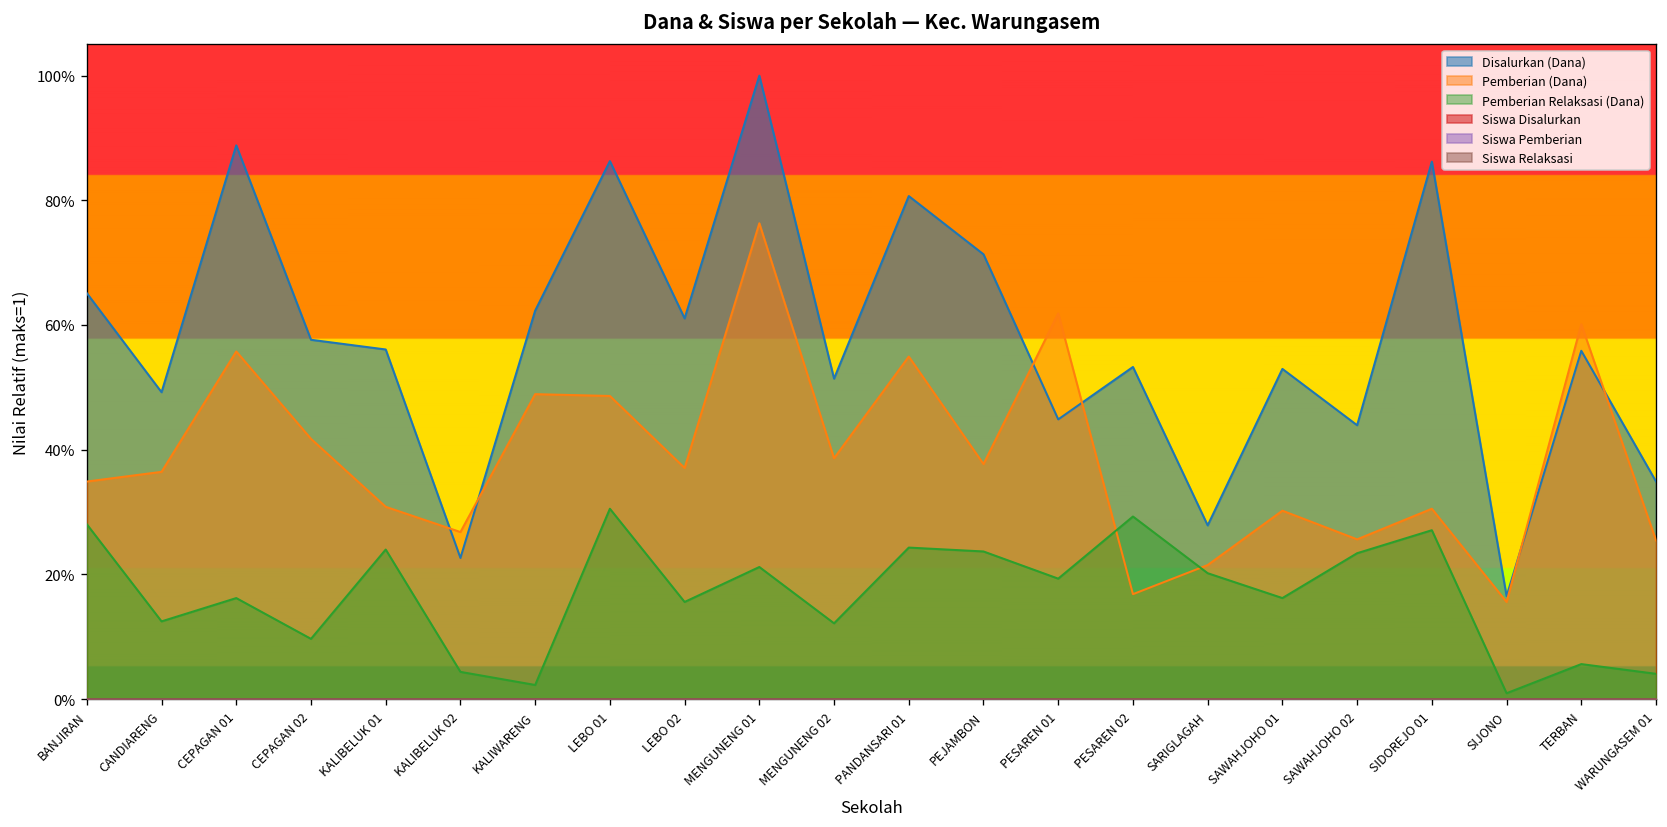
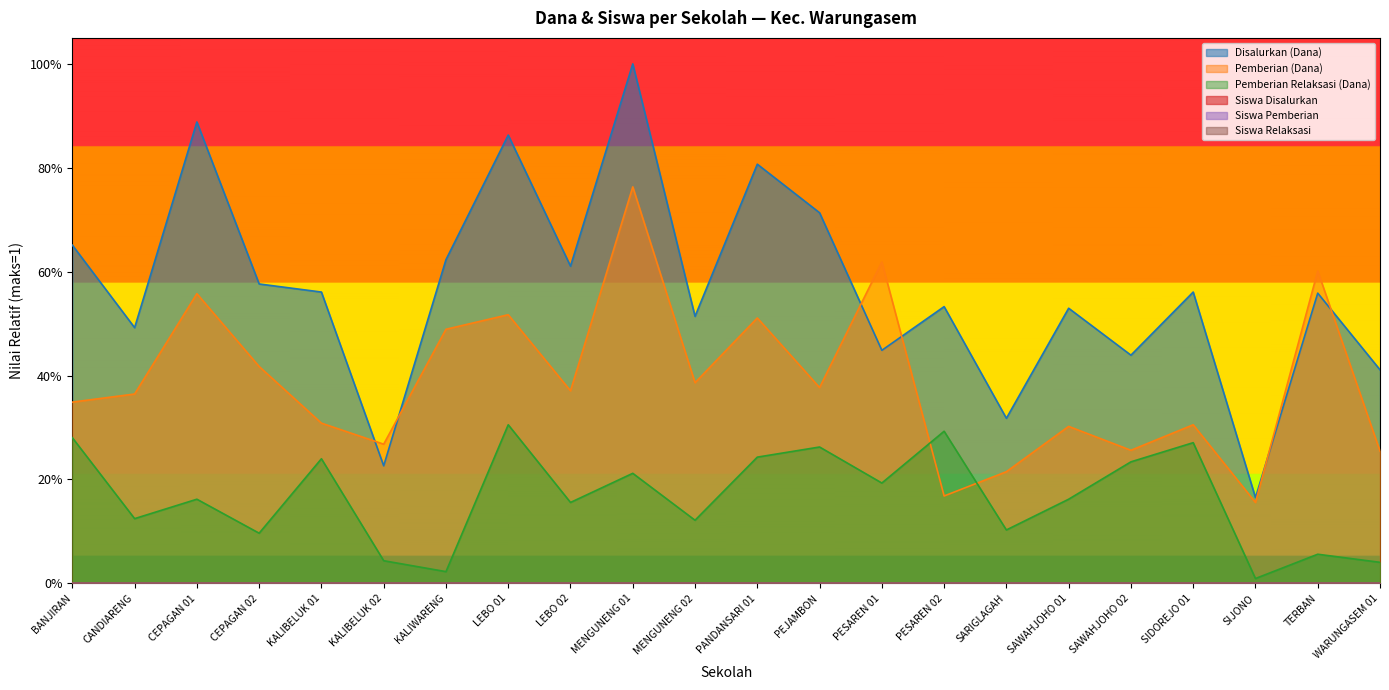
  {
    "Disalurkan (Dana)": {
      "BANJIRAN": "65%",
      "CANDIARENG": "49%",
      "CEPAGAN 01": "89%",
      "CEPAGAN 02": "58%",
      "KALIBELUK 01": "56%",
      "KALIBELUK 02": "23%",
      "KALIWARENG": "62%",
      "LEBO 01": "86%",
      "LEBO 02": "61%",
      "MENGUNENG 01": "100%",
      "MENGUNENG 02": "51%",
      "PANDANSARI 01": "81%",
      "PEJAMBON": "71%",
      "PESAREN 01": "45%",
      "PESAREN 02": "53%",
-     "SARIGLAGAH": "28%",
+     "SARIGLAGAH": "32%",
      "SAWAHJOHO 01": "53%",
      "SAWAHJOHO 02": "44%",
-     "SIDOREJO 01": "86%",
+     "SIDOREJO 01": "56%",
      "SIJONO": "17%",
      "TERBAN": "56%",
-     "WARUNGASEM 01": "35%"
+     "WARUNGASEM 01": "41%"
    },
    "Pemberian (Dana)": {
      "BANJIRAN": "35%",
      "CANDIARENG": "36%",
      "CEPAGAN 01": "56%",
      "CEPAGAN 02": "42%",
      "KALIBELUK 01": "31%",
      "KALIBELUK 02": "27%",
      "KALIWARENG": "49%",
-     "LEBO 01": "49%",
+     "LEBO 01": "52%",
      "LEBO 02": "37%",
      "MENGUNENG 01": "76%",
      "MENGUNENG 02": "39%",
-     "PANDANSARI 01": "55%",
+     "PANDANSARI 01": "51%",
      "PEJAMBON": "38%",
      "PESAREN 01": "62%",
      "PESAREN 02": "17%",
      "SARIGLAGAH": "21%",
      "SAWAHJOHO 01": "30%",
      "SAWAHJOHO 02": "26%",
      "SIDOREJO 01": "31%",
      "SIJONO": "16%",
      "TERBAN": "60%",
      "WARUNGASEM 01": "25%"
    },
    "Pemberian Relaksasi (Dana)": {
      "BANJIRAN": "28%",
      "CANDIARENG": "12%",
      "CEPAGAN 01": "16%",
      "CEPAGAN 02": "10%",
      "KALIBELUK 01": "24%",
      "KALIBELUK 02": "4%",
      "KALIWARENG": "2%",
      "LEBO 01": "31%",
      "LEBO 02": "16%",
      "MENGUNENG 01": "21%",
      "MENGUNENG 02": "12%",
      "PANDANSARI 01": "24%",
-     "PEJAMBON": "24%",
+     "PEJAMBON": "26%",
      "PESAREN 01": "19%",
      "PESAREN 02": "29%",
-     "SARIGLAGAH": "20%",
+     "SARIGLAGAH": "10%",
      "SAWAHJOHO 01": "16%",
      "SAWAHJOHO 02": "23%",
      "SIDOREJO 01": "27%",
      "SIJONO": "1%",
      "TERBAN": "6%",
      "WARUNGASEM 01": "4%"
    },
    "Siswa Relaksasi": {
      "BANJIRAN": "0%",
      "CANDIARENG": "0%",
      "CEPAGAN 01": "0%",
      "CEPAGAN 02": "0%",
      "KALIBELUK 01": "0%",
      "KALIBELUK 02": "0%",
      "KALIWARENG": "0%",
      "LEBO 01": "0%",
      "LEBO 02": "0%",
      "MENGUNENG 01": "0%",
      "MENGUNENG 02": "0%",
      "PANDANSARI 01": "0%",
      "PEJAMBON": "0%",
      "PESAREN 01": "0%",
      "PESAREN 02": "0%",
      "SARIGLAGAH": "0%",
      "SAWAHJOHO 01": "0%",
      "SAWAHJOHO 02": "0%",
      "SIDOREJO 01": "0%",
      "SIJONO": "0%",
      "TERBAN": "0%",
      "WARUNGASEM 01": "0%"
    }
  }
